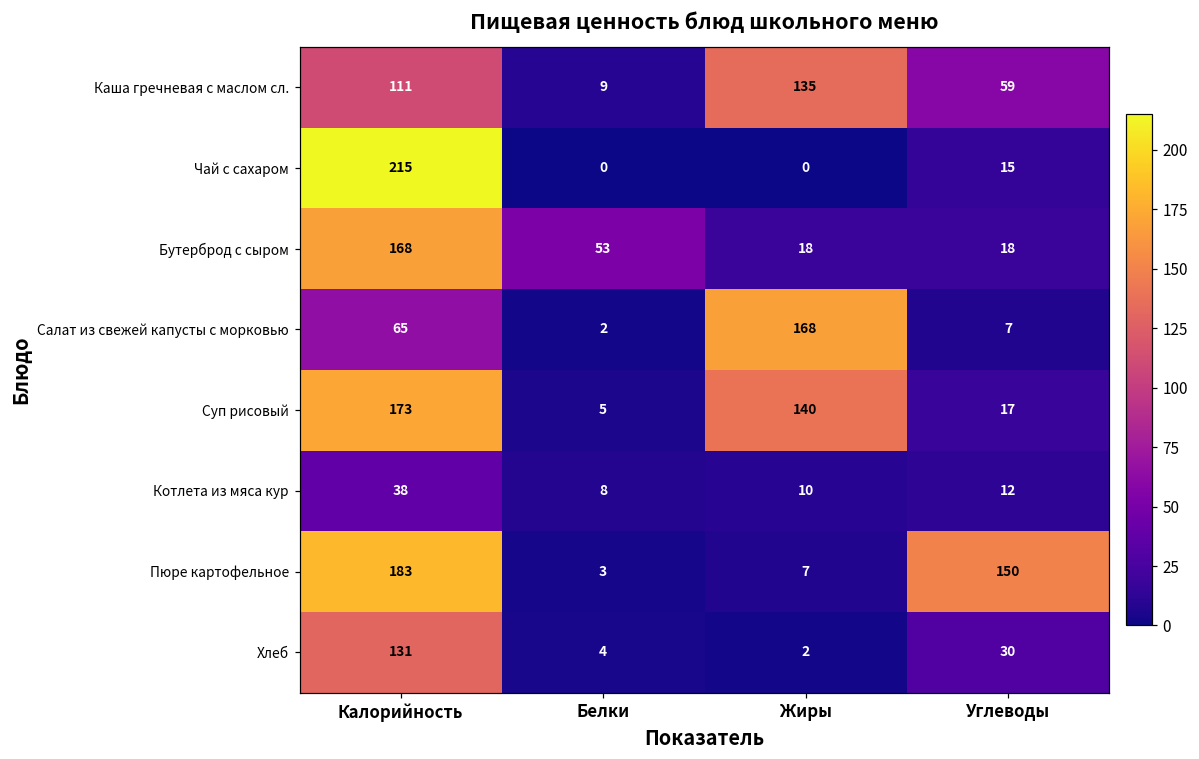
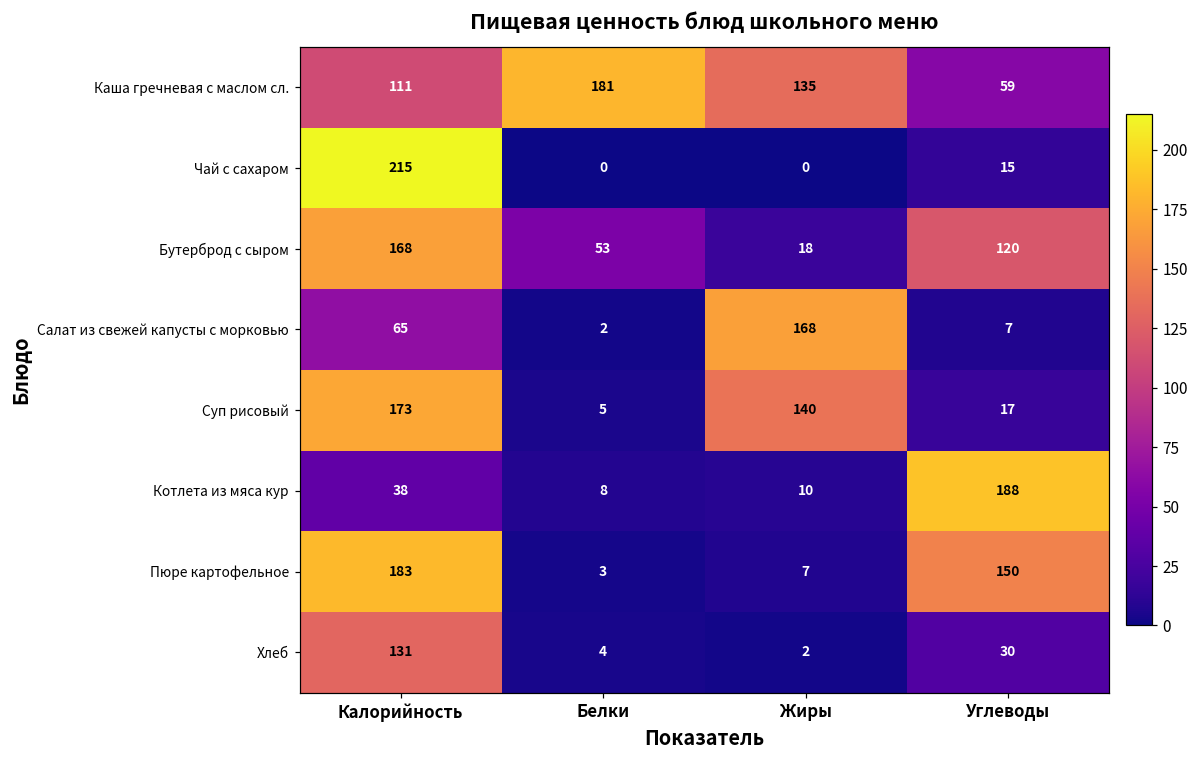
  {
    "Каша гречневая с маслом сл.": {
      "Калорийность": 111,
-     "Белки": 9,
+     "Белки": 181,
      "Жиры": 135,
      "Углеводы": 59
    },
    "Чай с сахаром": {
      "Калорийность": 215,
      "Белки": 0,
      "Жиры": 0,
      "Углеводы": 15
    },
    "Бутерброд с сыром": {
      "Калорийность": 168,
      "Белки": 53,
      "Жиры": 18,
-     "Углеводы": 18
+     "Углеводы": 120
    },
    "Салат из свежей капусты с морковью": {
      "Калорийность": 65,
      "Белки": 2,
      "Жиры": 168,
      "Углеводы": 7
    },
    "Суп рисовый": {
      "Калорийность": 173,
      "Белки": 5,
      "Жиры": 140,
      "Углеводы": 17
    },
    "Котлета из мяса кур": {
      "Калорийность": 38,
      "Белки": 8,
      "Жиры": 10,
-     "Углеводы": 12
+     "Углеводы": 188
    },
    "Пюре картофельное": {
      "Калорийность": 183,
      "Белки": 3,
      "Жиры": 7,
      "Углеводы": 150
    },
    "Хлеб": {
      "Калорийность": 131,
      "Белки": 4,
      "Жиры": 2,
      "Углеводы": 30
    }
  }
